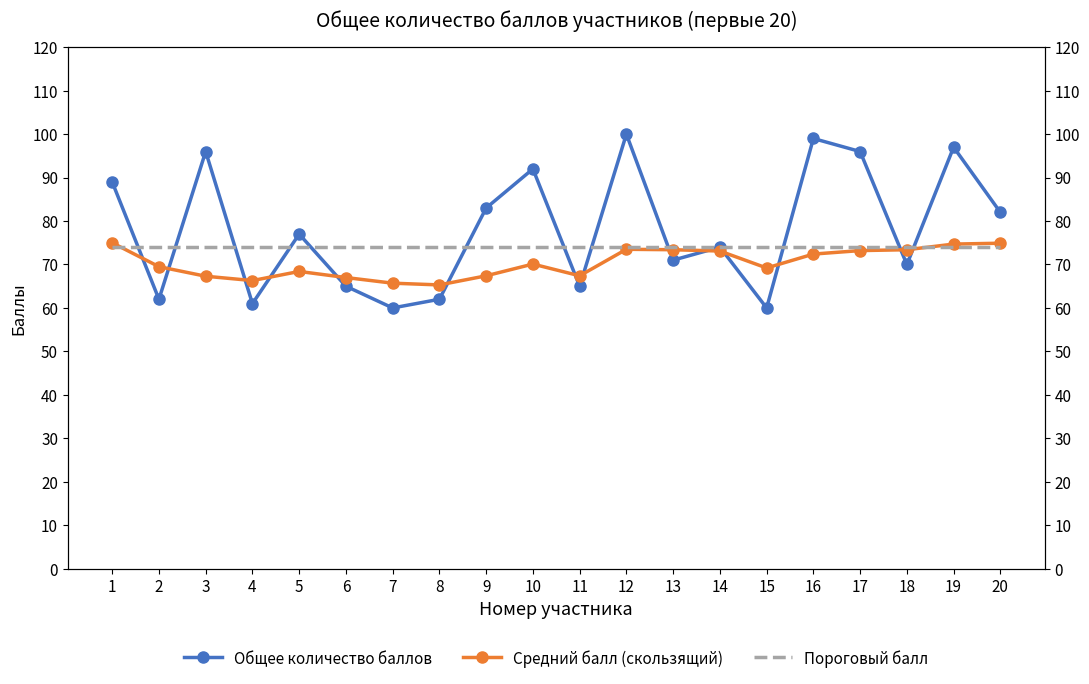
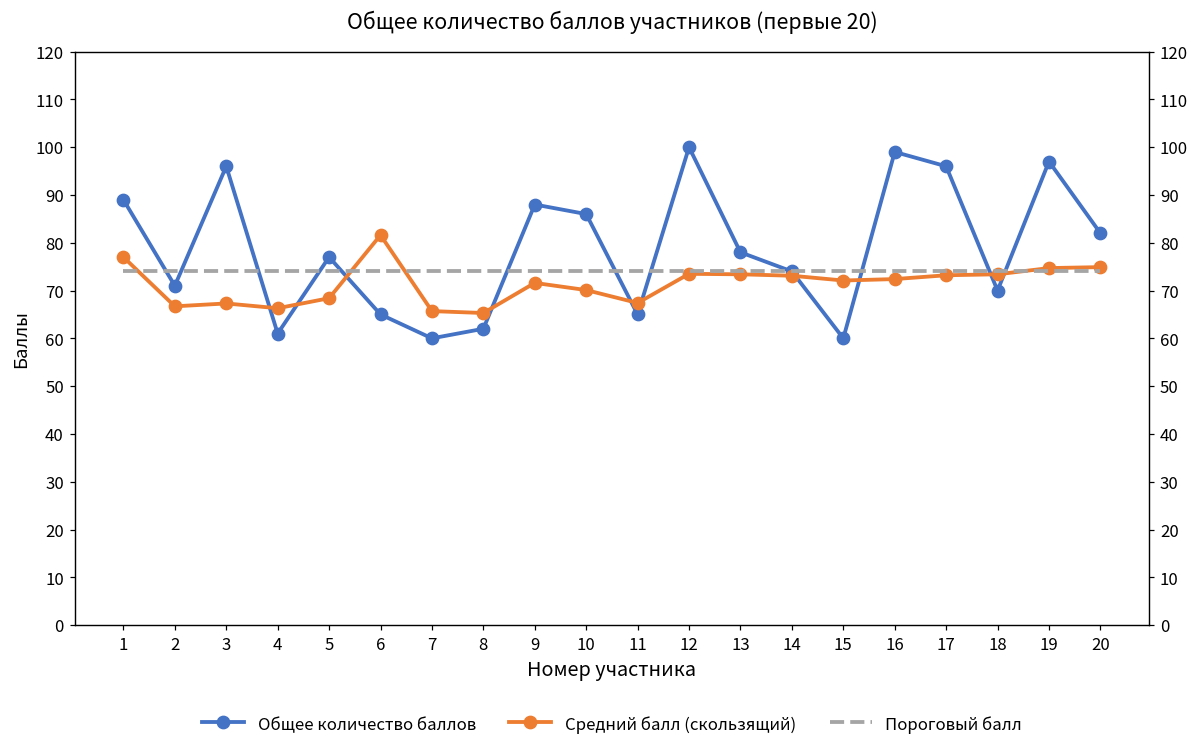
  {
    "Общее количество баллов": {
      "1": 89,
-     "2": 62,
+     "2": 71,
      "3": 96,
      "4": 61,
      "5": 77,
      "6": 65,
      "7": 60,
      "8": 62,
-     "9": 83,
-     "10": 92,
+     "9": 88,
+     "10": 86,
      "11": 65,
      "12": 100,
-     "13": 71,
+     "13": 78,
      "15": 60,
      "16": 99,
      "17": 96,
      "18": 70,
      "19": 97,
      "20": 82
    },
    "Средний балл (скользящий)": {
-     "1": 75,
-     "2": 70,
+     "1": 77,
+     "2": 67,
      "3": 67,
      "4": 66,
      "5": 68,
-     "6": 67,
+     "6": 82,
      "7": 66,
      "8": 65,
-     "9": 67,
+     "9": 72,
      "10": 70,
      "11": 67,
      "13": 73,
      "14": 73,
-     "15": 69,
+     "15": 72,
      "16": 72,
      "17": 73,
      "18": 73,
      "19": 75,
      "20": 75
    },
    "Пороговый балл": {
      "1": 74,
      "2": 74,
      "3": 74,
      "4": 74,
      "5": 74,
      "6": 74,
      "7": 74,
      "8": 74,
      "9": 74,
      "10": 74,
      "11": 74,
      "13": 74,
      "15": 74,
      "16": 74,
      "17": 74,
      "18": 74,
      "19": 74,
      "20": 74
    }
  }
